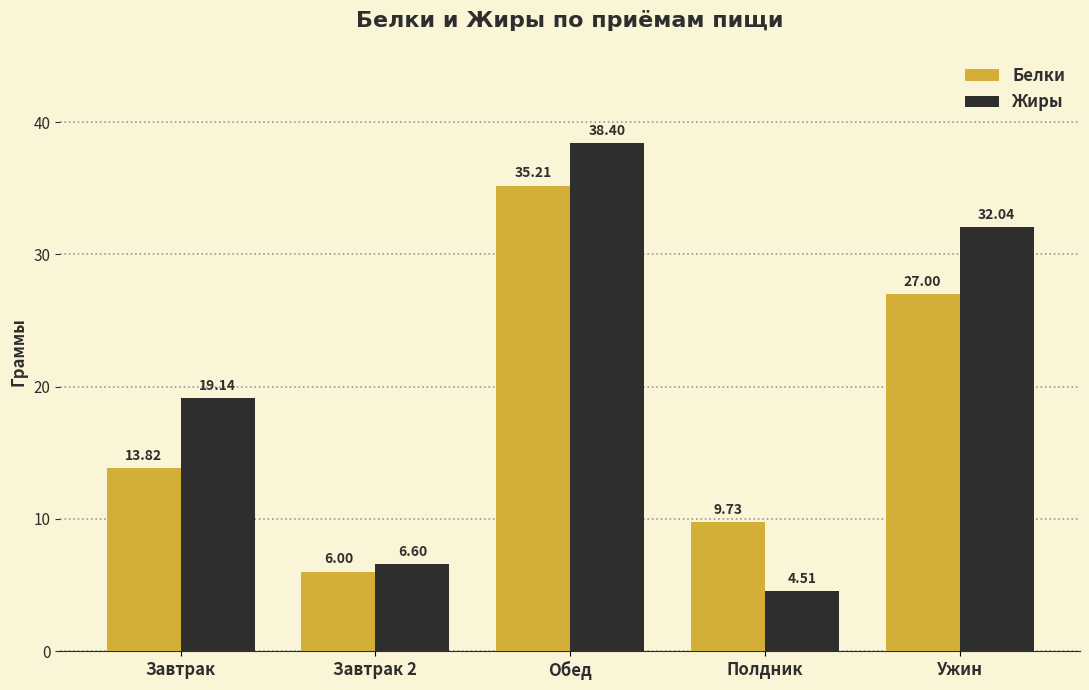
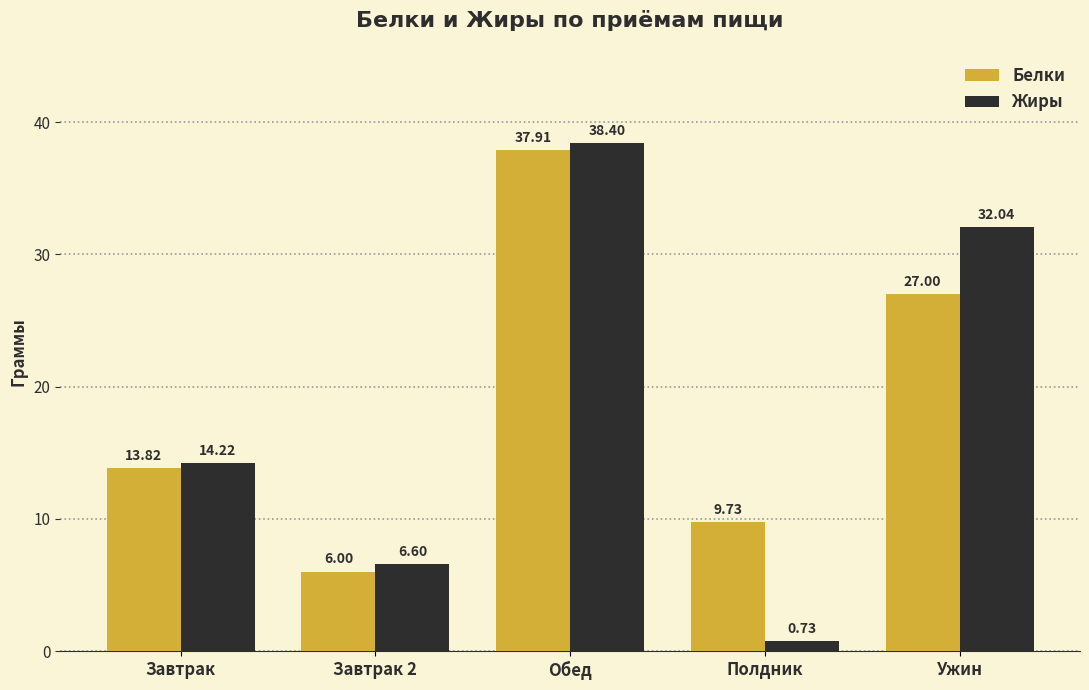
  {
    "Белки": {
      "Завтрак": 13.82,
      "Завтрак 2": 6.00,
-     "Обед": 35.21,
+     "Обед": 37.91,
      "Полдник": 9.73,
      "Ужин": 27.00
    },
    "Жиры": {
-     "Завтрак": 19.14,
+     "Завтрак": 14.22,
      "Завтрак 2": 6.60,
      "Обед": 38.40,
-     "Полдник": 4.51,
+     "Полдник": 0.73,
      "Ужин": 32.04
    }
  }
